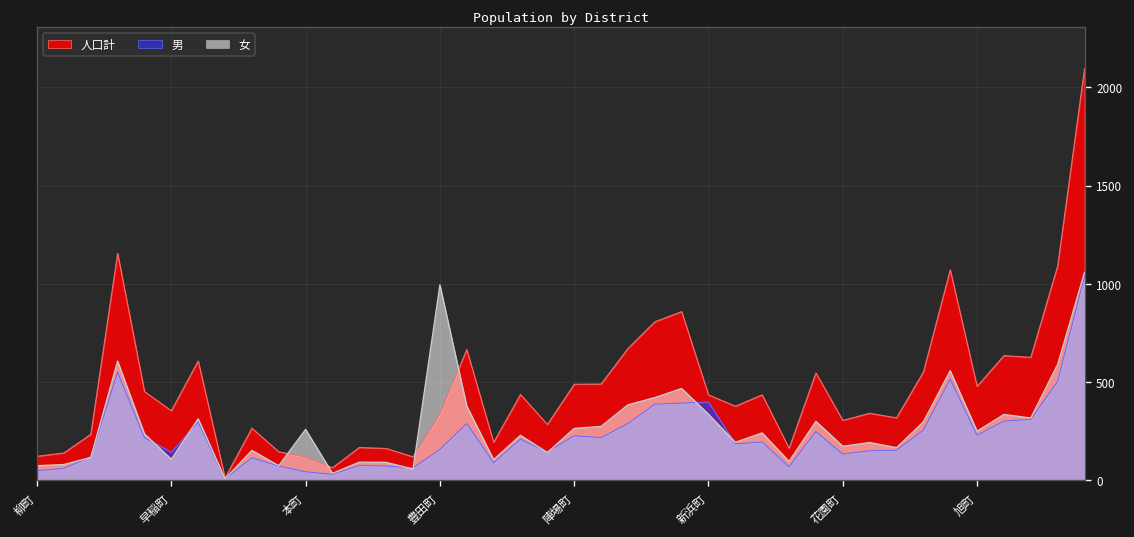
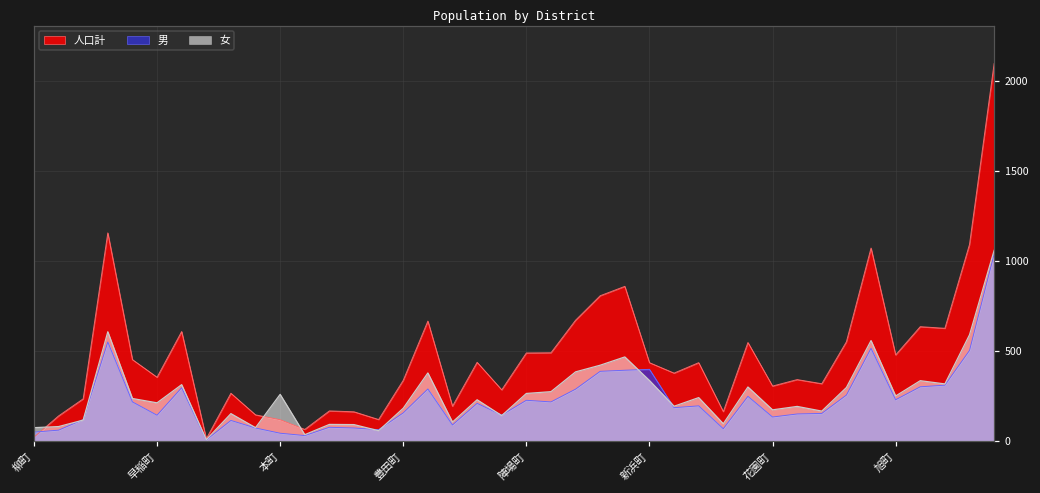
  {
    "人口計": {
-     "柳町": 120,
+     "柳町": 20,
      "早稲町": 350,
      "本町": 120,
      "豊田町": 340,
      "陣場町": 490,
      "新浜町": 430,
      "花園町": 300,
      "旭町": 480
    },
    "男": {
      "柳町": 50,
      "早稲町": 140,
      "本町": 40,
      "豊田町": 160,
      "陣場町": 230,
      "新浜町": 400,
      "花園町": 130,
      "旭町": 230
    },
    "女": {
      "柳町": 70,
-     "早稲町": 110,
+     "早稲町": 210,
      "本町": 260,
-     "豊田町": 990,
+     "豊田町": 180,
      "陣場町": 260,
      "新浜町": 340,
      "花園町": 170,
      "旭町": 250
    }
  }
